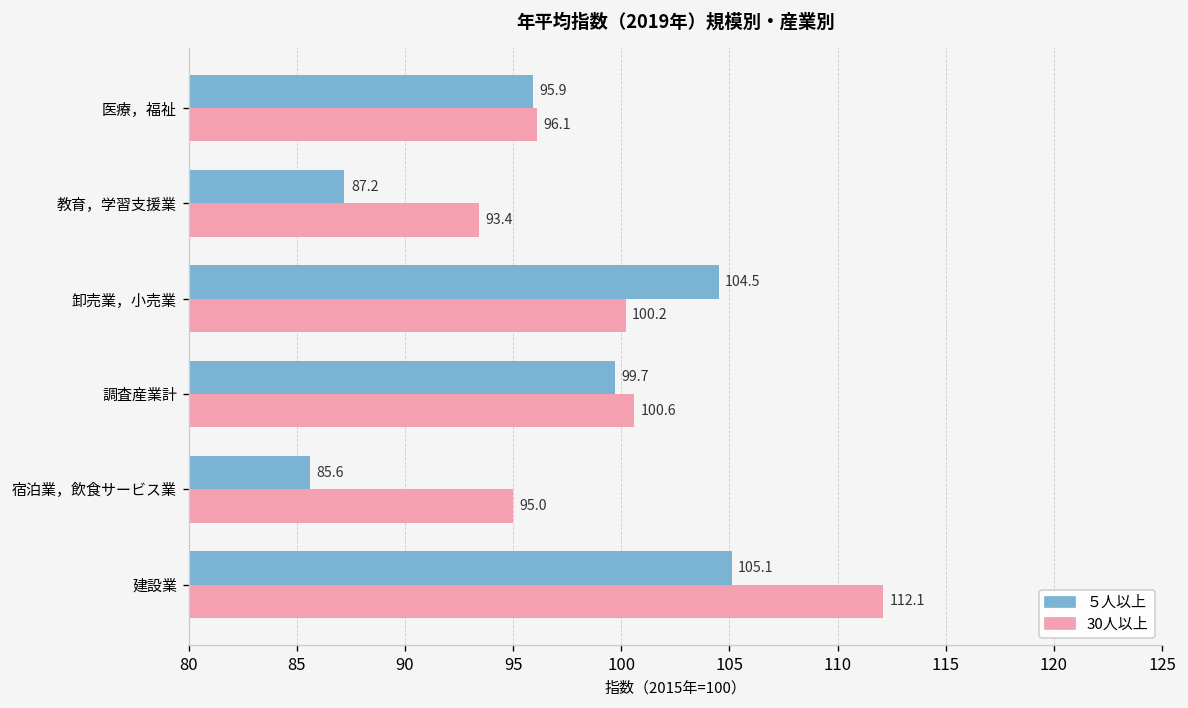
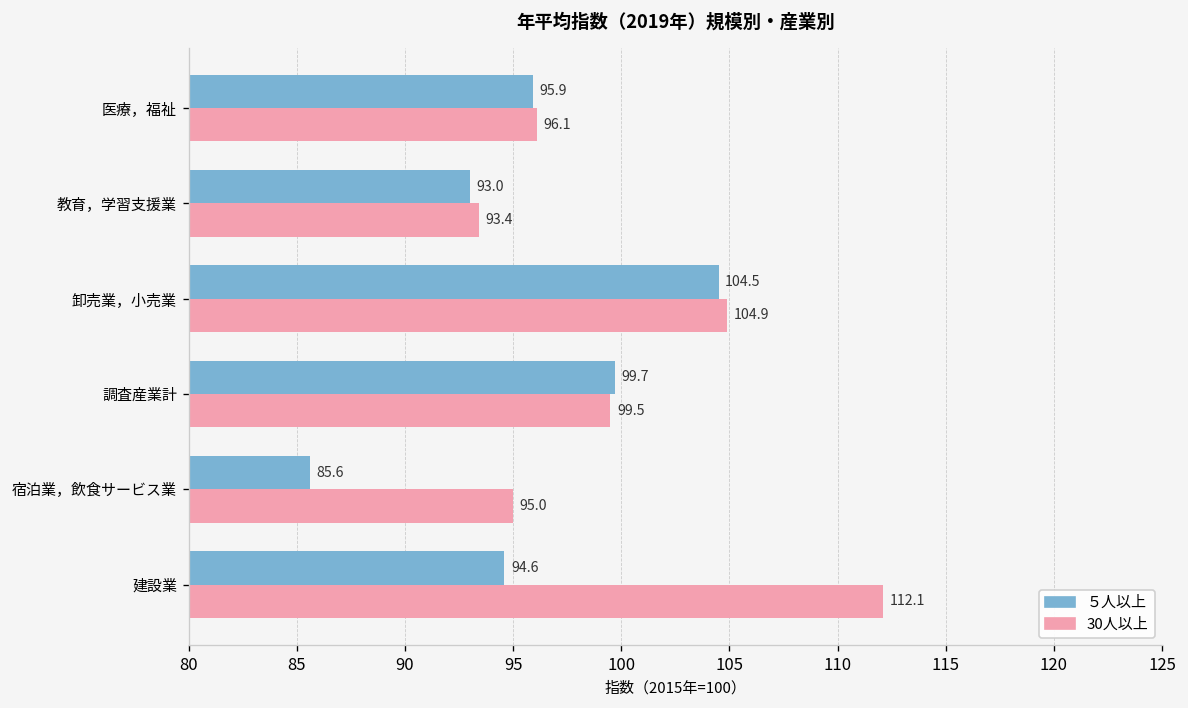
  {
    "５人以上": {
      "医療，福祉": 95.9,
-     "教育，学習支援業": 87.2,
+     "教育，学習支援業": 93.0,
      "卸売業，小売業": 104.5,
      "調査産業計": 99.7,
      "宿泊業，飲食サービス業": 85.6,
-     "建設業": 105.1
+     "建設業": 94.6
    },
    "30人以上": {
      "医療，福祉": 96.1,
      "教育，学習支援業": 93.4,
-     "卸売業，小売業": 100.2,
-     "調査産業計": 100.6,
+     "卸売業，小売業": 104.9,
+     "調査産業計": 99.5,
      "宿泊業，飲食サービス業": 95.0,
      "建設業": 112.1
    }
  }
